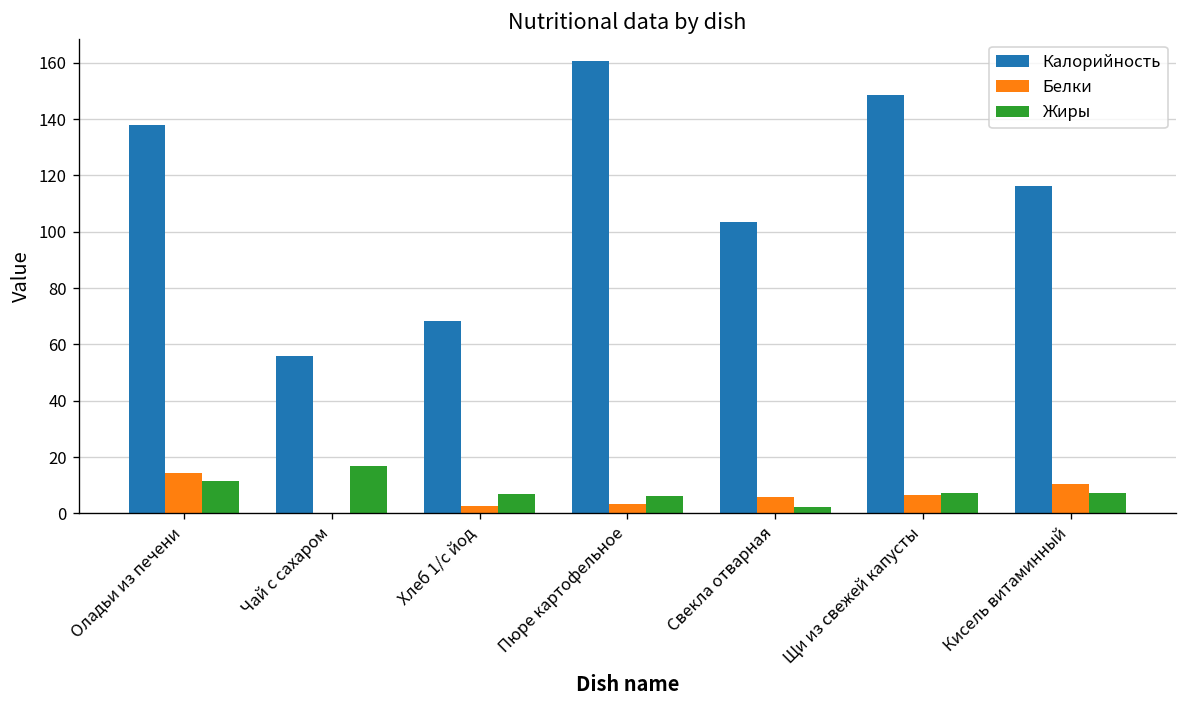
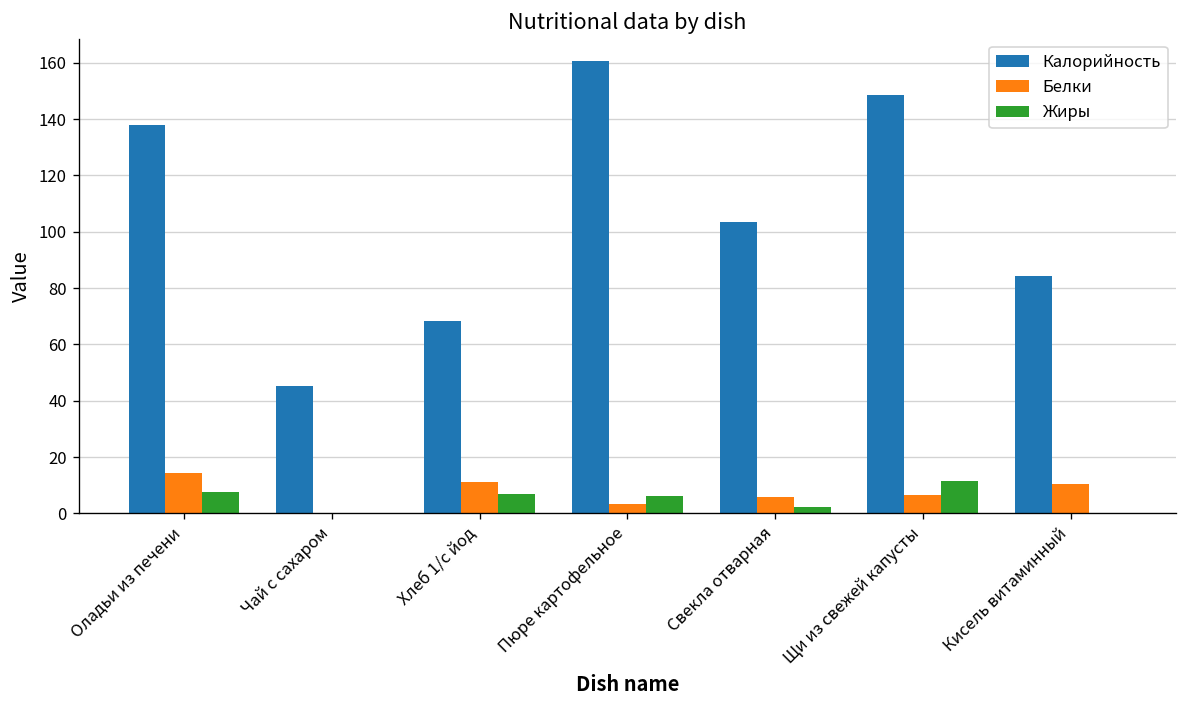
  {
    "Калорийность": {
      "Оладьи из печени": 138,
-     "Чай с сахаром": 56,
+     "Чай с сахаром": 45,
      "Хлеб 1/с йод": 68,
      "Пюре картофельное": 160,
      "Свекла отварная": 104,
      "Щи из свежей капусты": 149,
-     "Кисель витаминный": 116
+     "Кисель витаминный": 84
    },
    "Белки": {
      "Оладьи из печени": 15,
      "Чай с сахаром": 0,
-     "Хлеб 1/с йод": 3,
+     "Хлеб 1/с йод": 11,
      "Пюре картофельное": 3,
      "Свекла отварная": 6,
      "Щи из свежей капусты": 7,
      "Кисель витаминный": 10
    },
    "Жиры": {
-     "Оладьи из печени": 11,
-     "Чай с сахаром": 17,
+     "Оладьи из печени": 8,
+     "Чай с сахаром": 0,
      "Хлеб 1/с йод": 7,
      "Пюре картофельное": 6,
      "Свекла отварная": 2,
-     "Щи из свежей капусты": 7,
-     "Кисель витаминный": 7
+     "Щи из свежей капусты": 11,
+     "Кисель витаминный": 0
    }
  }
